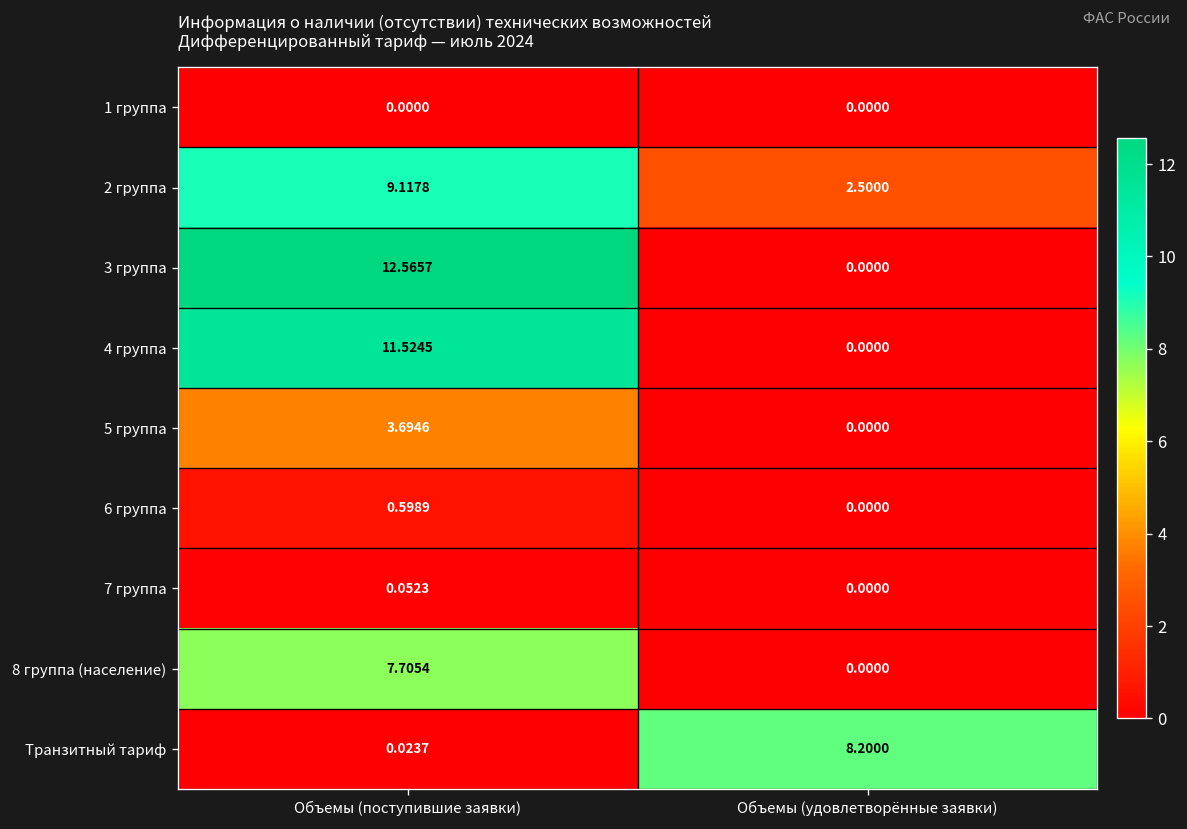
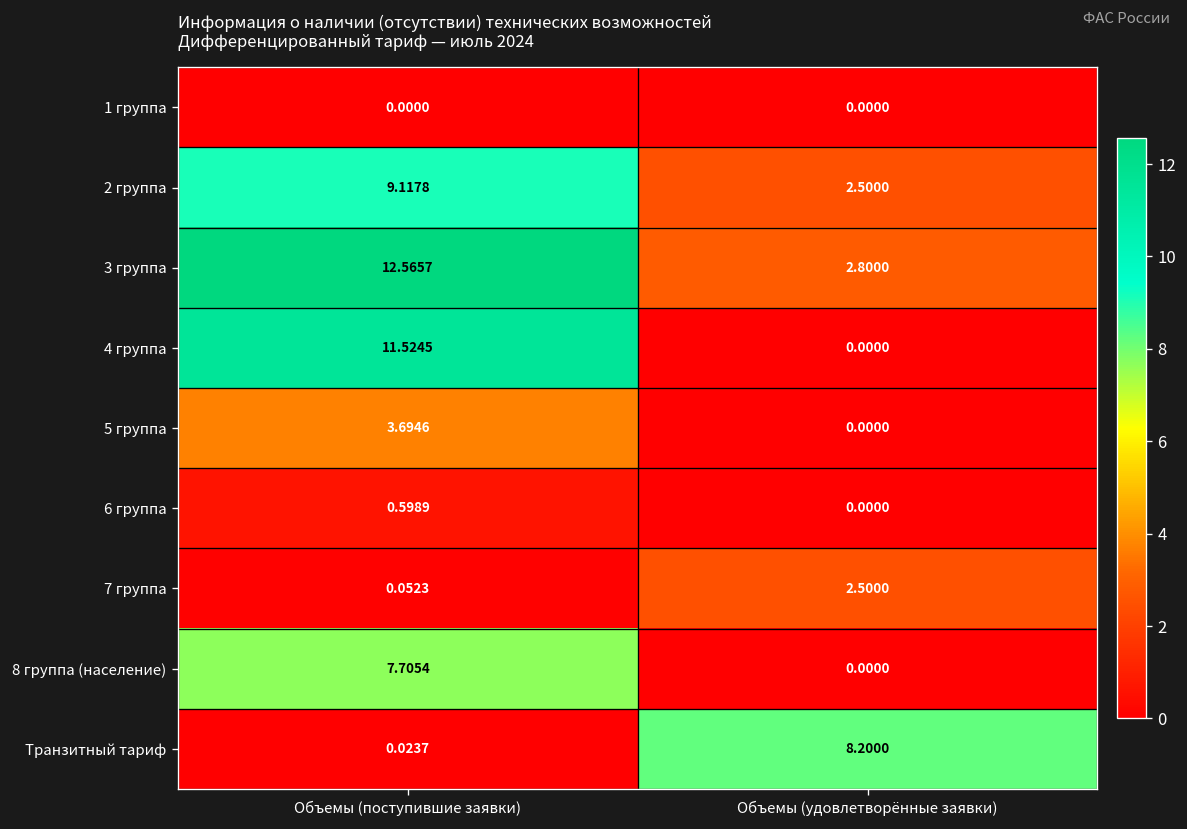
  {
    "1 группа": {
      "Объемы (поступившие заявки)": 0.0000,
      "Объемы (удовлетворённые заявки)": 0.0000
    },
    "2 группа": {
      "Объемы (поступившие заявки)": 9.1178,
      "Объемы (удовлетворённые заявки)": 2.5000
    },
    "3 группа": {
      "Объемы (поступившие заявки)": 12.5657,
-     "Объемы (удовлетворённые заявки)": 0.0000
+     "Объемы (удовлетворённые заявки)": 2.8000
    },
    "4 группа": {
      "Объемы (поступившие заявки)": 11.5245,
      "Объемы (удовлетворённые заявки)": 0.0000
    },
    "5 группа": {
      "Объемы (поступившие заявки)": 3.6946,
      "Объемы (удовлетворённые заявки)": 0.0000
    },
    "6 группа": {
      "Объемы (поступившие заявки)": 0.5989,
      "Объемы (удовлетворённые заявки)": 0.0000
    },
    "7 группа": {
      "Объемы (поступившие заявки)": 0.0523,
-     "Объемы (удовлетворённые заявки)": 0.0000
+     "Объемы (удовлетворённые заявки)": 2.5000
    },
    "8 группа (население)": {
      "Объемы (поступившие заявки)": 7.7054,
      "Объемы (удовлетворённые заявки)": 0.0000
    },
    "Транзитный тариф": {
      "Объемы (поступившие заявки)": 0.0237,
      "Объемы (удовлетворённые заявки)": 8.2000
    }
  }
